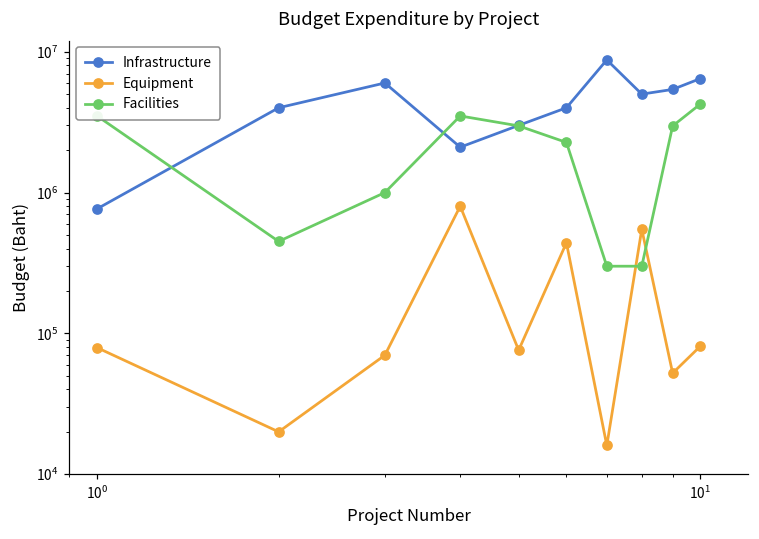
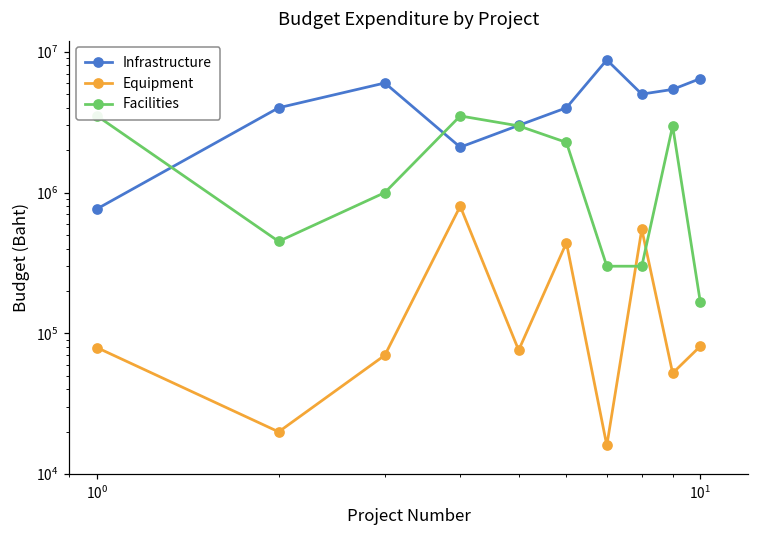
  {
    "Infrastructure": {
      "10^0": 800000,
      "10^1": 6000000
    },
    "Equipment": {
      "10^0": 80000,
      "10^1": 80000
    },
    "Facilities": {
-     "10^1": 4200000
+     "10^1": 170000
    }
  }
